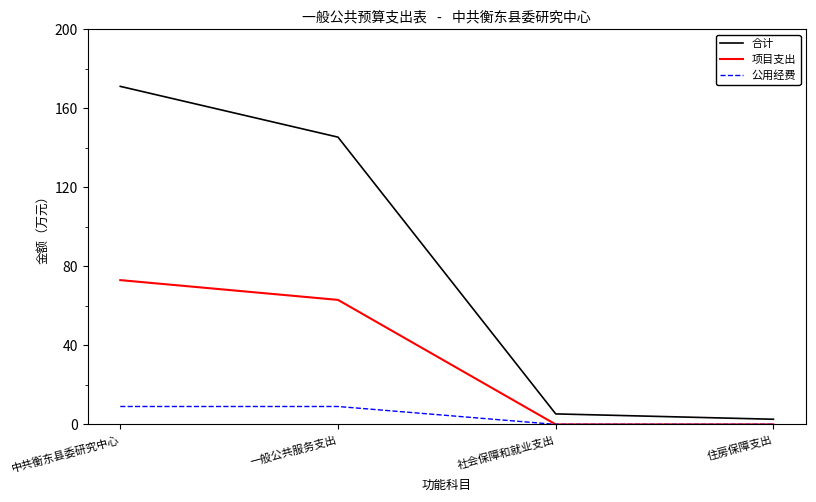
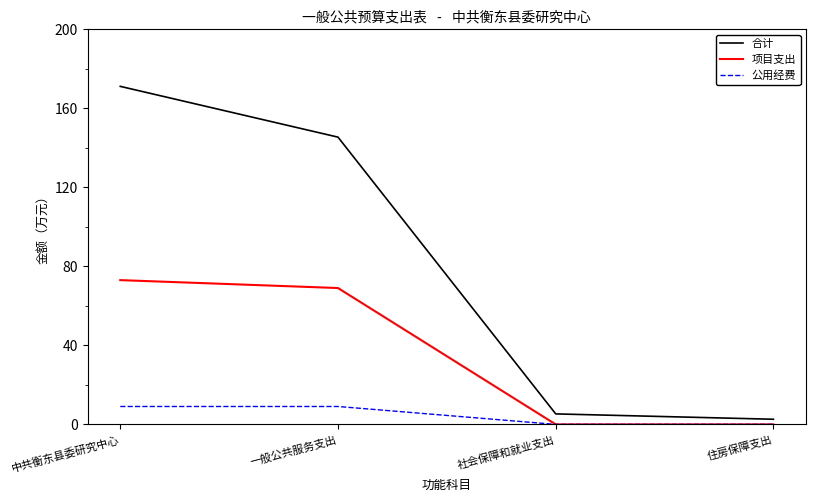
  {
    "合计": {
      "中共衡东县委研究中心": 171,
      "一般公共服务支出": 145,
      "社会保障和就业支出": 5,
      "住房保障支出": 3
    },
    "项目支出": {
      "中共衡东县委研究中心": 73,
-     "一般公共服务支出": 63
+     "一般公共服务支出": 69
    },
    "公用经费": {
      "中共衡东县委研究中心": 9,
      "一般公共服务支出": 9
    }
  }
